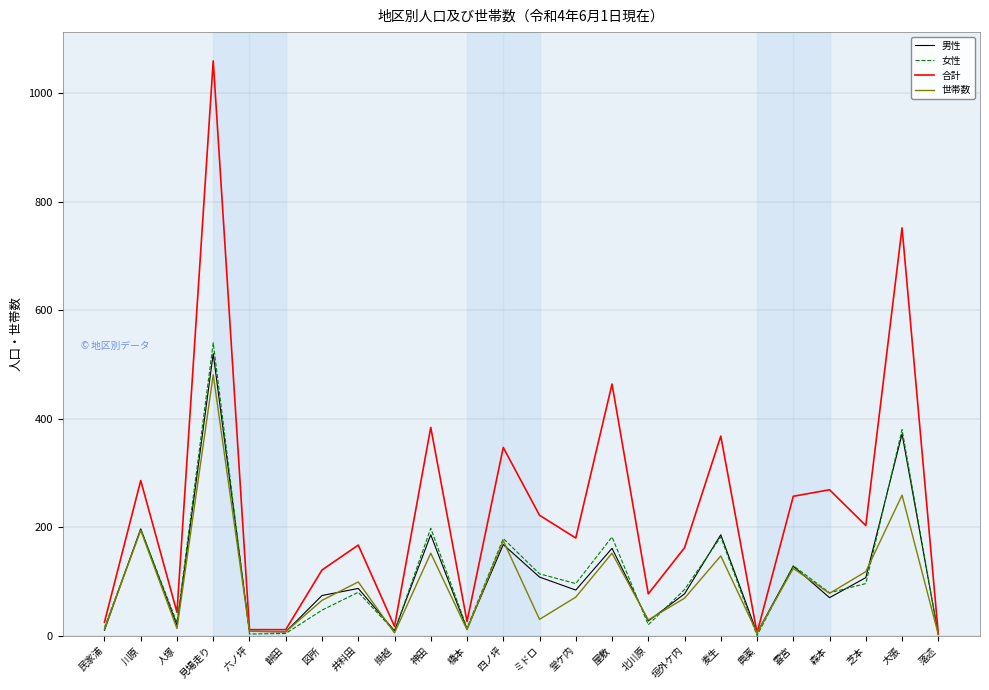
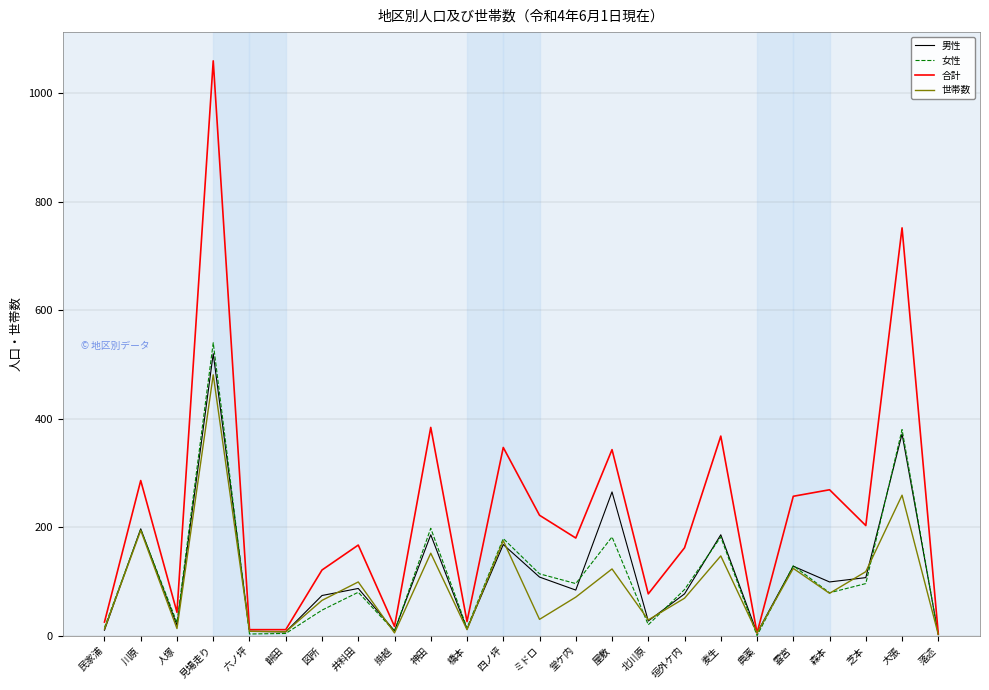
  {
    "男性": {
      "人塚": 20,
      "見場走り": 520,
      "図所": 70,
      "井料田": 90,
      "神田": 190,
      "四ノ坪": 170,
      "ミドロ": 110,
      "堂ケ内": 80,
-     "屋敷": 160,
+     "屋敷": 270,
      "垣外ケ内": 80,
-     "森本": 70,
+     "森本": 100,
      "芝本": 110,
      "大張": 370
    },
    "女性": {
      "人塚": 20,
      "見場走り": 540,
      "六ノ坪": 0,
      "図所": 50,
      "井料田": 80,
      "神田": 200,
      "ミドロ": 110,
      "堂ケ内": 100,
      "屋敷": 180,
      "北川原": 20,
      "垣外ケ内": 90,
      "典薬": 0,
      "芝本": 100,
      "大張": 380
    },
    "合計": {
      "民家浦": 30,
      "川原": 290,
      "人塚": 40,
      "見場走り": 1060,
      "図所": 120,
      "井料田": 170,
      "掛越": 20,
      "神田": 380,
      "橋本": 30,
      "四ノ坪": 350,
      "ミドロ": 220,
      "堂ケ内": 180,
-     "屋敷": 460,
+     "屋敷": 340,
      "北川原": 80,
      "垣外ケ内": 160,
      "麦生": 370,
      "雲宮": 260,
      "森本": 270,
      "芝本": 200,
      "大張": 750
    },
    "世帯数": {
      "人塚": 10,
      "見場走り": 480,
      "図所": 70,
      "井料田": 100,
      "神田": 150,
      "ミドロ": 30,
      "堂ケ内": 70,
-     "屋敷": 150,
+     "屋敷": 120,
      "垣外ケ内": 70,
      "麦生": 150,
      "芝本": 120,
      "大張": 260
    }
  }
